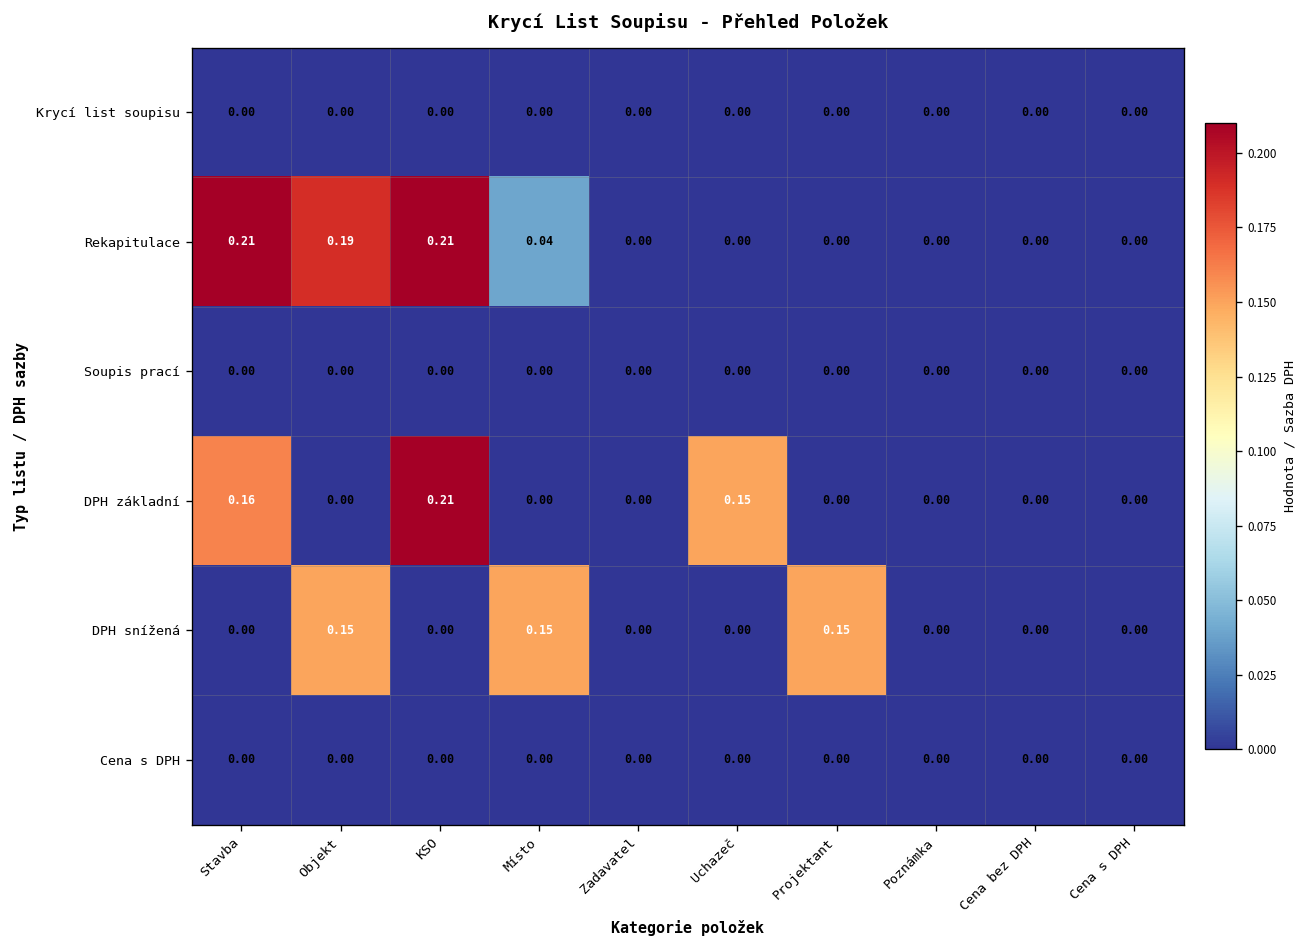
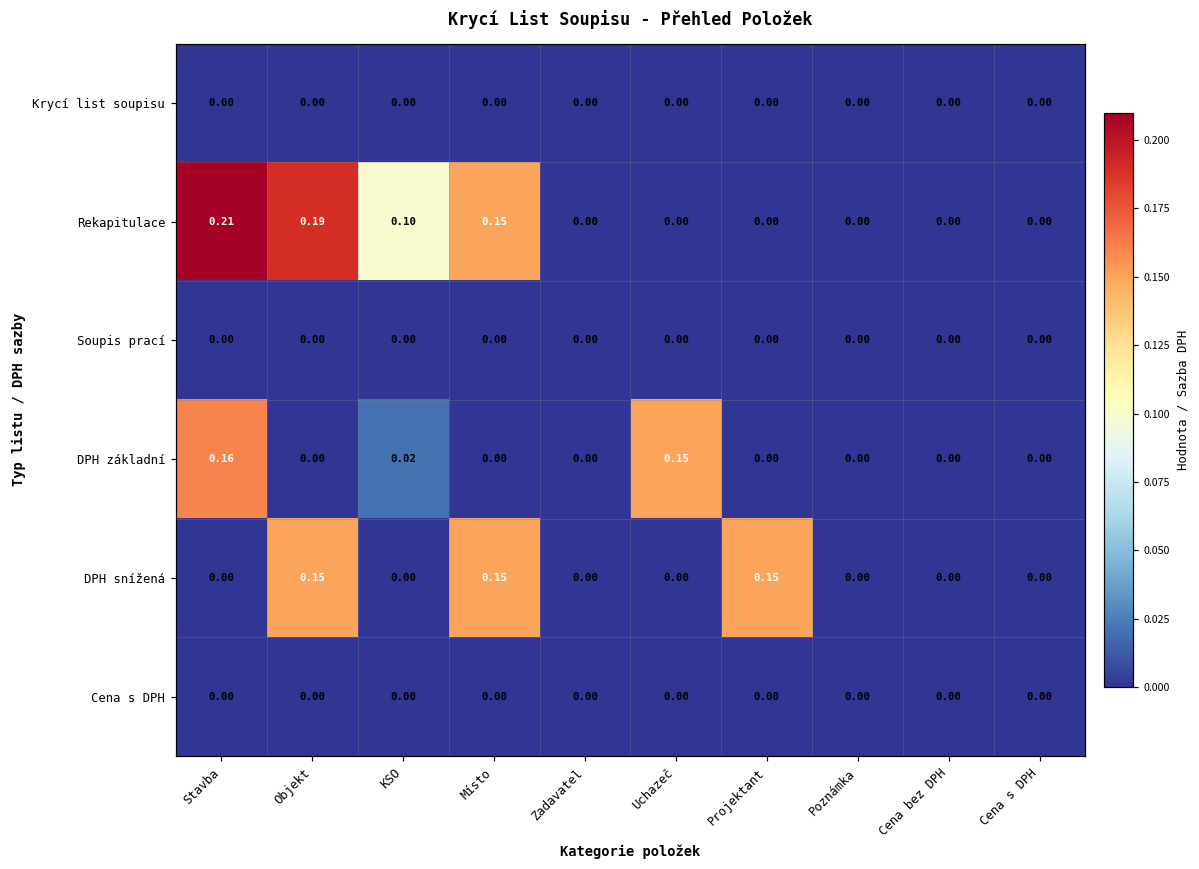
  {
    "Krycí list soupisu": {
      "Stavba": 0.00,
      "Objekt": 0.00,
      "KSO": 0.00,
      "Místo": 0.00,
      "Zadavatel": 0.00,
      "Uchazeč": 0.00,
      "Projektant": 0.00,
      "Poznámka": 0.00,
      "Cena bez DPH": 0.00,
      "Cena s DPH": 0.00
    },
    "Rekapitulace": {
      "Stavba": 0.21,
      "Objekt": 0.19,
-     "KSO": 0.21,
-     "Místo": 0.04,
+     "KSO": 0.10,
+     "Místo": 0.15,
      "Zadavatel": 0.00,
      "Uchazeč": 0.00,
      "Projektant": 0.00,
      "Poznámka": 0.00,
      "Cena bez DPH": 0.00,
      "Cena s DPH": 0.00
    },
    "Soupis prací": {
      "Stavba": 0.00,
      "Objekt": 0.00,
      "KSO": 0.00,
      "Místo": 0.00,
      "Zadavatel": 0.00,
      "Uchazeč": 0.00,
      "Projektant": 0.00,
      "Poznámka": 0.00,
      "Cena bez DPH": 0.00,
      "Cena s DPH": 0.00
    },
    "DPH základní": {
      "Stavba": 0.16,
      "Objekt": 0.00,
-     "KSO": 0.21,
+     "KSO": 0.02,
      "Místo": 0.00,
      "Zadavatel": 0.00,
      "Uchazeč": 0.15,
      "Projektant": 0.00,
      "Poznámka": 0.00,
      "Cena bez DPH": 0.00,
      "Cena s DPH": 0.00
    },
    "DPH snížená": {
      "Stavba": 0.00,
      "Objekt": 0.15,
      "KSO": 0.00,
      "Místo": 0.15,
      "Zadavatel": 0.00,
      "Uchazeč": 0.00,
      "Projektant": 0.15,
      "Poznámka": 0.00,
      "Cena bez DPH": 0.00,
      "Cena s DPH": 0.00
    },
    "Cena s DPH": {
      "Stavba": 0.00,
      "Objekt": 0.00,
      "KSO": 0.00,
      "Místo": 0.00,
      "Zadavatel": 0.00,
      "Uchazeč": 0.00,
      "Projektant": 0.00,
      "Poznámka": 0.00,
      "Cena bez DPH": 0.00,
      "Cena s DPH": 0.00
    }
  }
